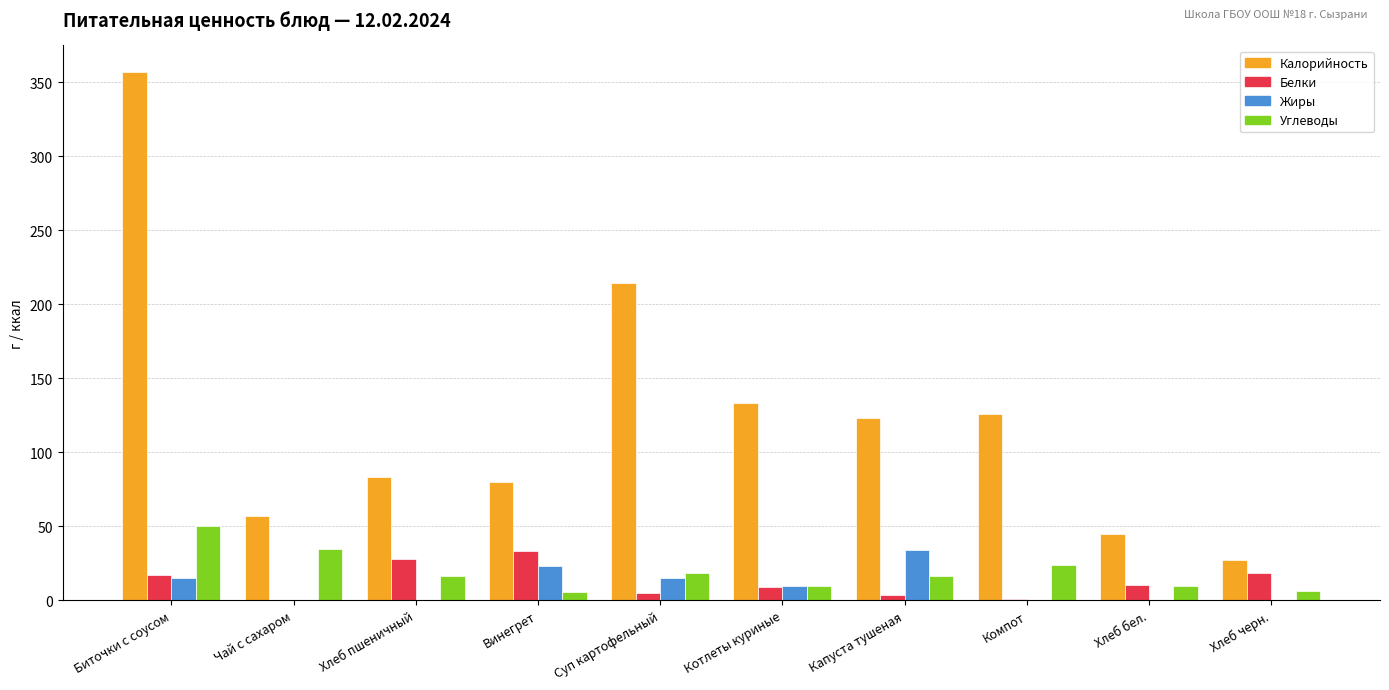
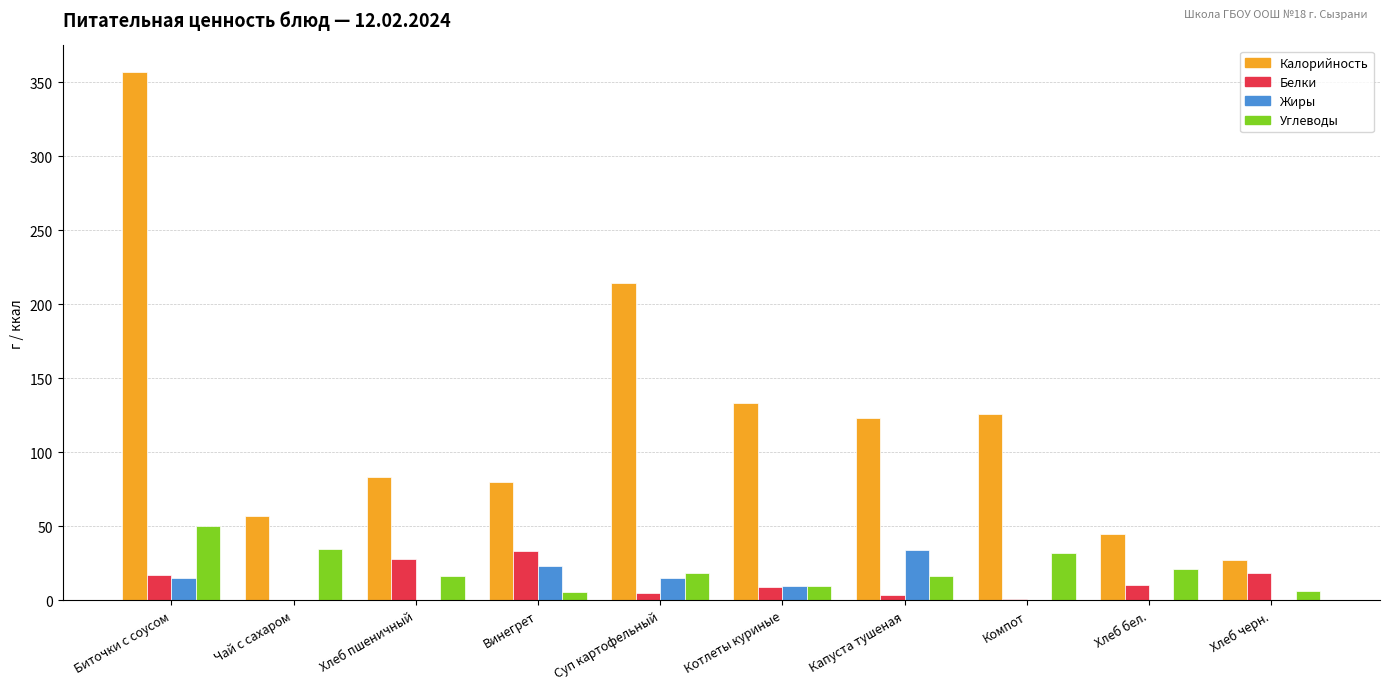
  {
    "Калорийность": {
      "Биточки с соусом": 357,
      "Чай с сахаром": 57,
      "Хлеб пшеничный": 83,
      "Винегрет": 80,
      "Суп картофельный": 215,
      "Котлеты куриные": 133,
      "Капуста тушеная": 123,
      "Компот": 126,
      "Хлеб бел.": 45,
      "Хлеб черн.": 27
    },
    "Белки": {
      "Биточки с соусом": 17,
      "Хлеб пшеничный": 28,
      "Винегрет": 33,
      "Суп картофельный": 5,
      "Котлеты куриные": 9,
      "Капуста тушеная": 4,
      "Хлеб бел.": 10,
      "Хлеб черн.": 18
    },
    "Жиры": {
      "Биточки с соусом": 15,
      "Винегрет": 23,
      "Суп картофельный": 15,
      "Котлеты куриные": 10,
      "Капуста тушеная": 34,
      "Компот": 0
    },
    "Углеводы": {
      "Биточки с соусом": 50,
      "Чай с сахаром": 35,
      "Хлеб пшеничный": 16,
      "Винегрет": 5,
      "Суп картофельный": 19,
      "Котлеты куриные": 10,
      "Капуста тушеная": 17,
-     "Компот": 24,
-     "Хлеб бел.": 10,
+     "Компот": 32,
+     "Хлеб бел.": 21,
      "Хлеб черн.": 6
    }
  }
